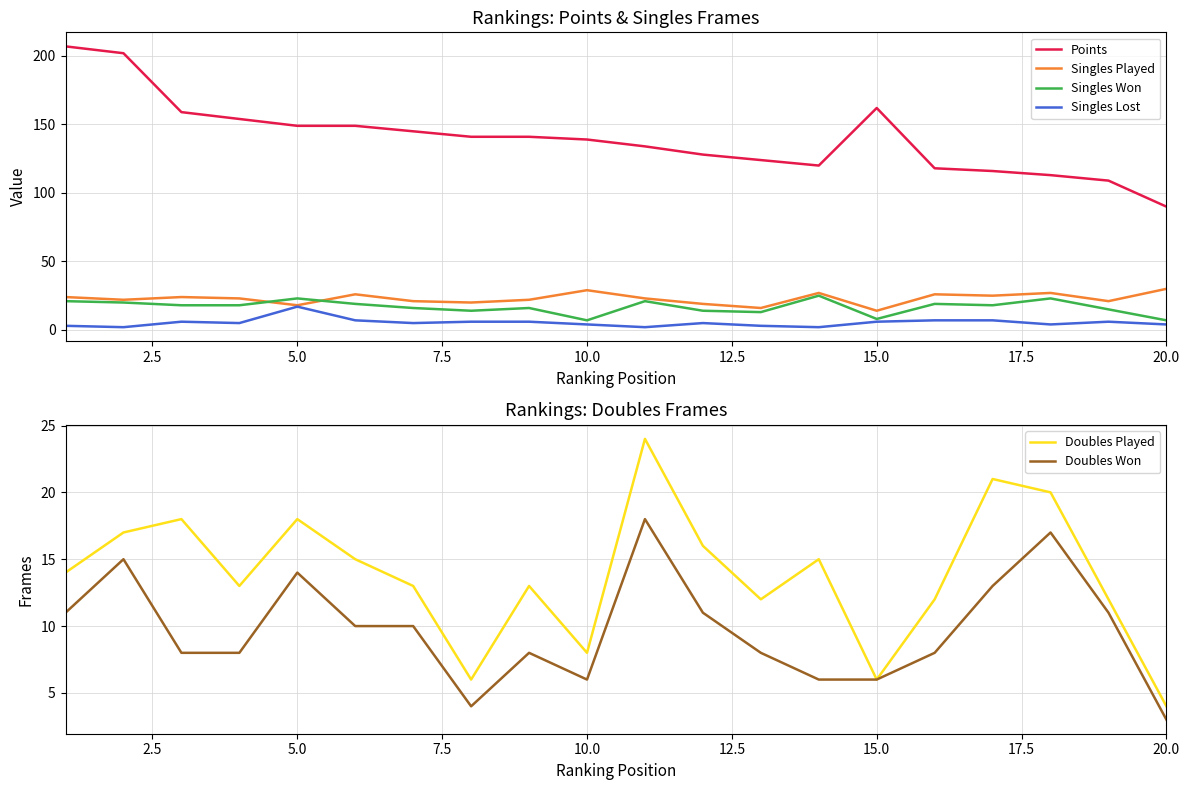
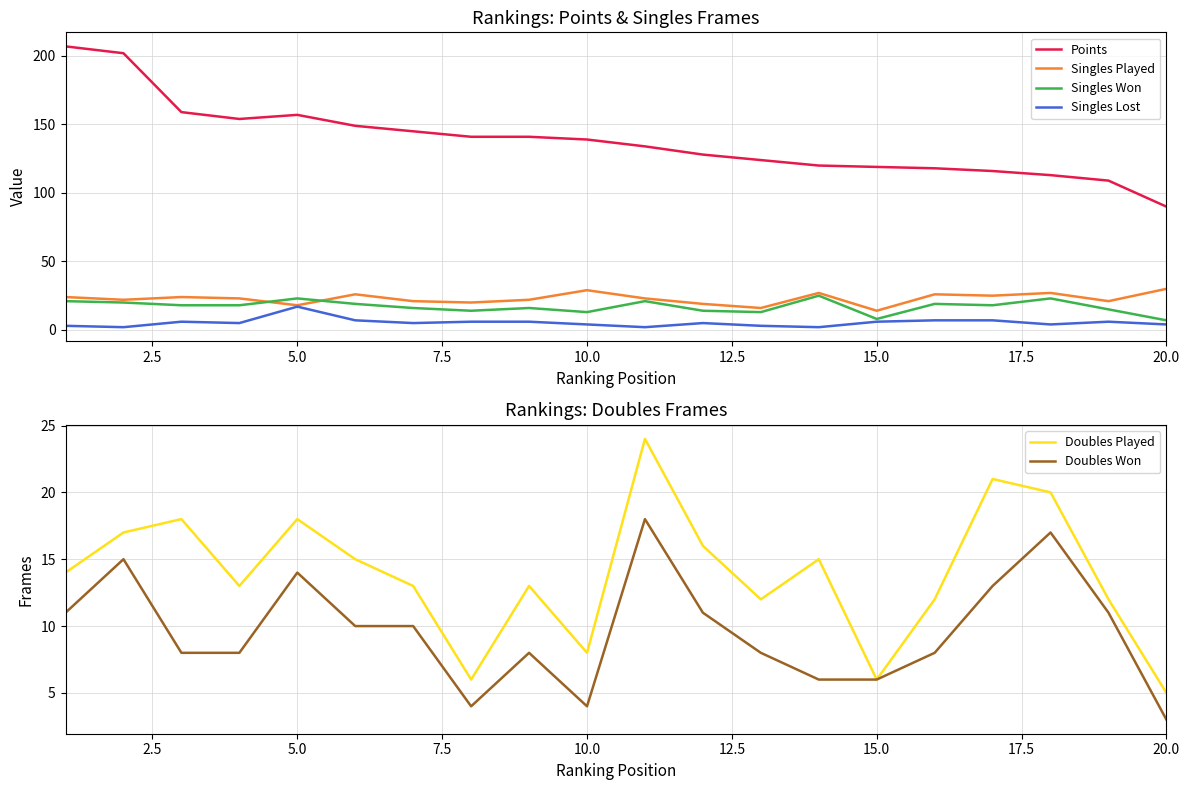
  {
    "Rankings: Points & Singles Frames": {
      "Points": {
-       "5.0": 149,
+       "5.0": 157,
        "10.0": 139,
-       "15.0": 162,
+       "15.0": 119,
        "20.0": 90
      },
      "Singles Played": {
        "10.0": 29,
        "15.0": 14,
        "20.0": 30
      },
      "Singles Won": {
        "5.0": 23,
-       "10.0": 7,
+       "10.0": 13,
        "15.0": 8,
        "20.0": 7
      },
      "Singles Lost": {
        "10.0": 4,
        "15.0": 6,
        "20.0": 4
      }
    },
    "Rankings: Doubles Frames": {
      "Doubles Played": {
        "5.0": 18,
        "10.0": 8,
-       "20.0": 4
+       "20.0": 5
      },
      "Doubles Won": {
        "5.0": 14,
-       "10.0": 6,
+       "10.0": 4,
        "20.0": 3
      }
    }
  }
